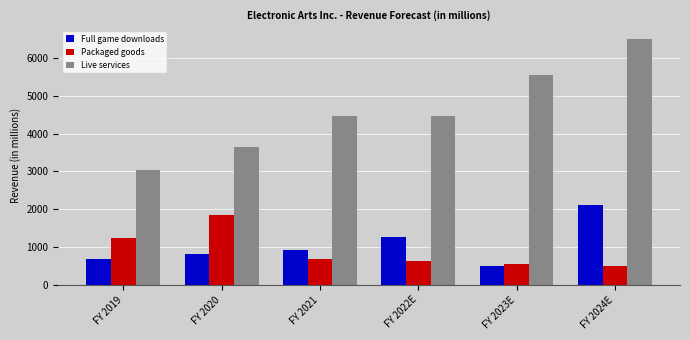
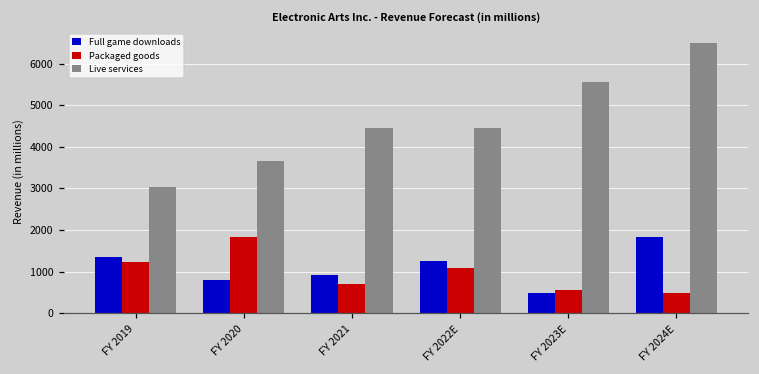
  {
    "Full game downloads": {
-     "FY 2019": 700,
+     "FY 2019": 1400,
      "FY 2020": 800,
      "FY 2021": 900,
      "FY 2022E": 1300,
      "FY 2023E": 500,
-     "FY 2024E": 2100
+     "FY 2024E": 1800
    },
    "Packaged goods": {
      "FY 2019": 1200,
      "FY 2020": 1800,
      "FY 2021": 700,
-     "FY 2022E": 600,
+     "FY 2022E": 1100,
      "FY 2023E": 600,
      "FY 2024E": 500
    },
    "Live services": {
      "FY 2019": 3000,
      "FY 2020": 3700,
      "FY 2021": 4500,
      "FY 2022E": 4500,
      "FY 2023E": 5600,
      "FY 2024E": 6500
    }
  }
